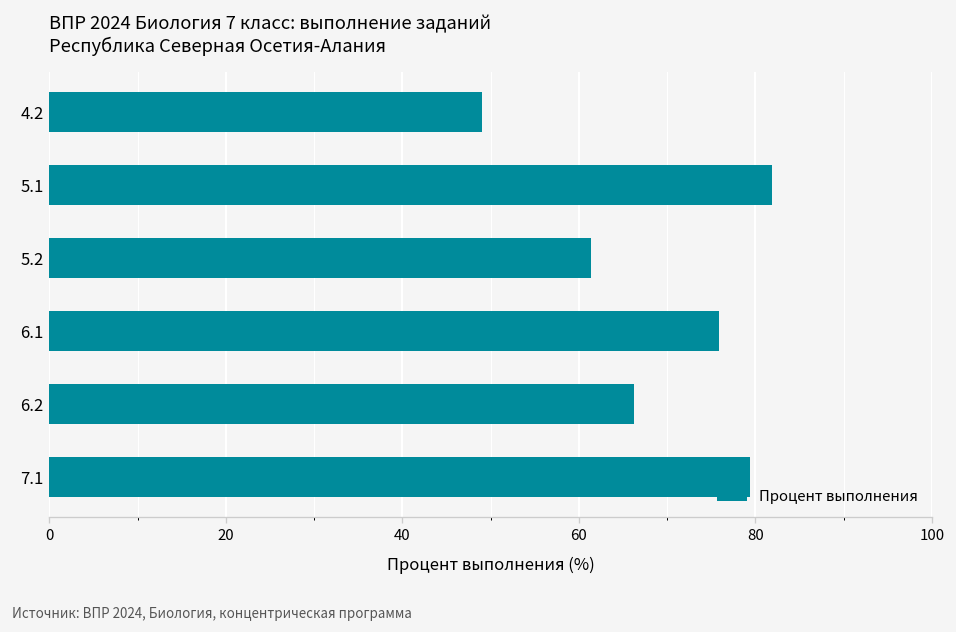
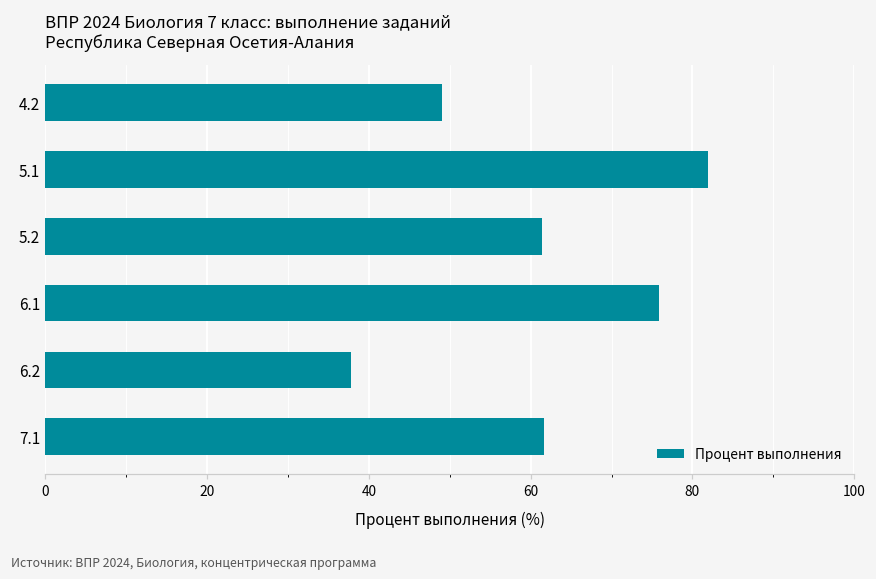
  {
    "4.2": 49,
    "5.1": 82,
    "5.2": 61,
    "6.1": 76,
-   "6.2": 66,
-   "7.1": 79
+   "6.2": 38,
+   "7.1": 62
  }
